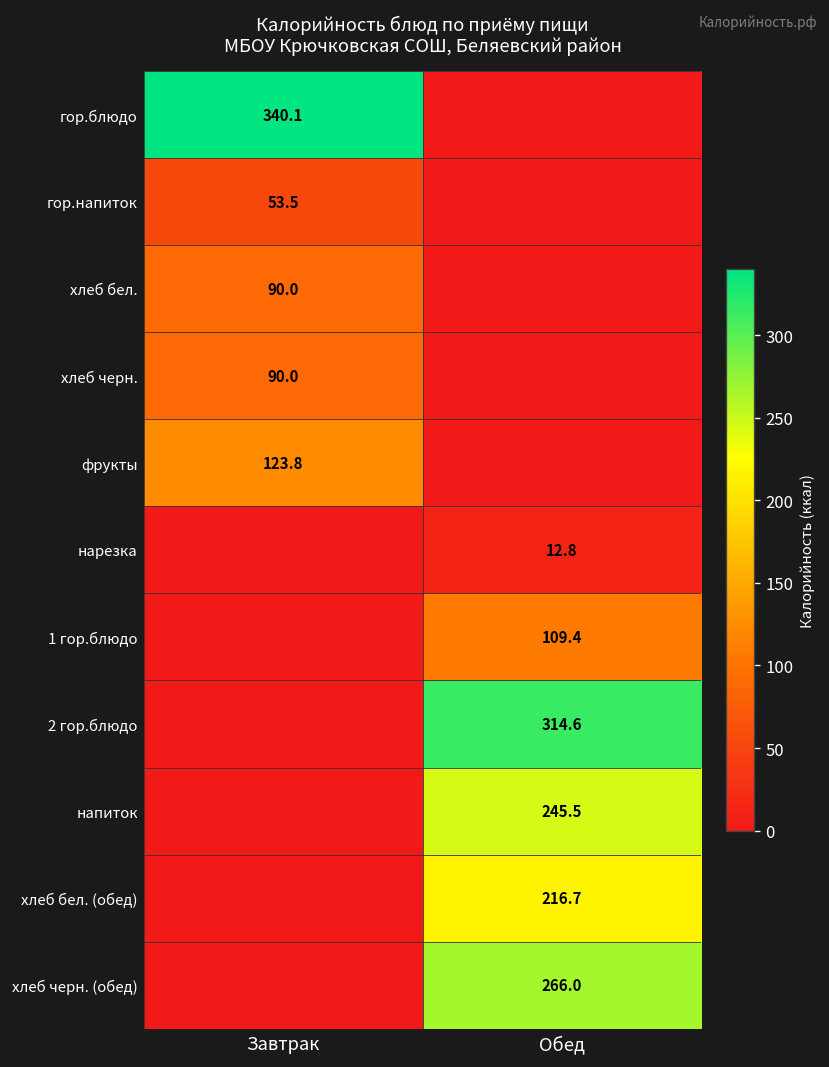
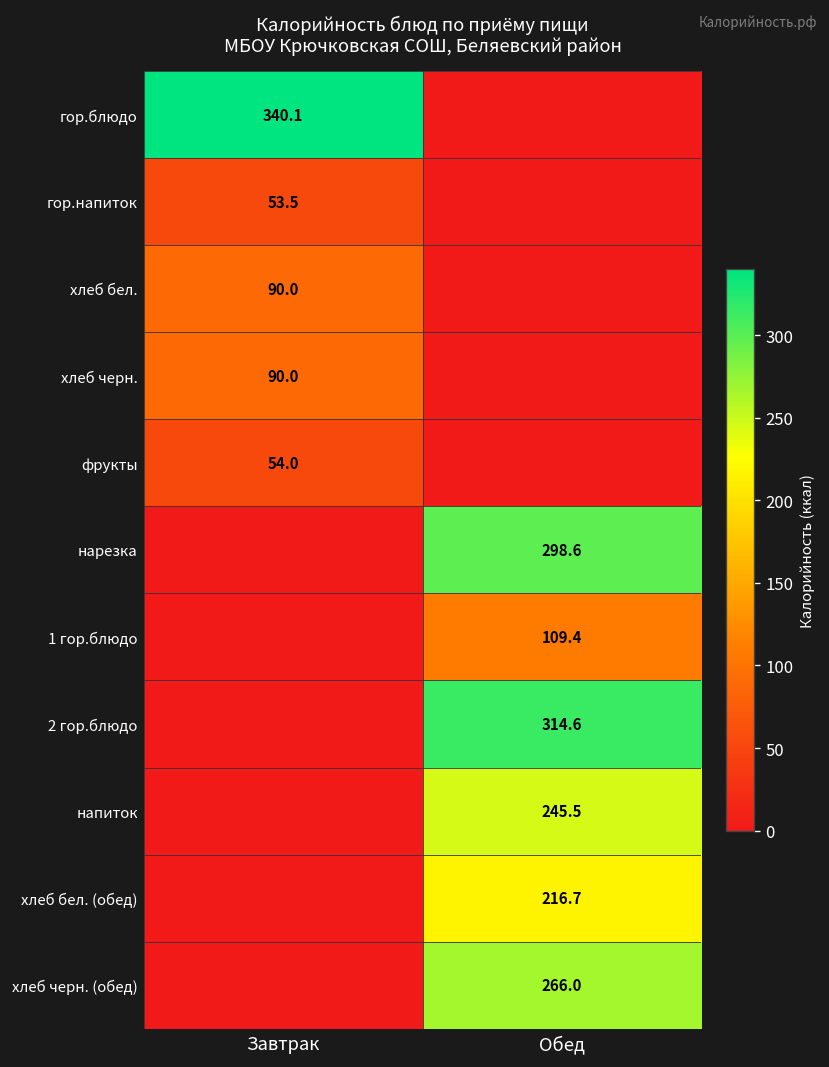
  {
    "гор.блюдо": {
      "Завтрак": 340.1
    },
    "гор.напиток": {
      "Завтрак": 53.5
    },
    "хлеб бел.": {
      "Завтрак": 90.0
    },
    "хлеб черн.": {
      "Завтрак": 90.0
    },
    "фрукты": {
-     "Завтрак": 123.8
+     "Завтрак": 54.0
    },
    "нарезка": {
-     "Обед": 12.8
+     "Обед": 298.6
    },
    "1 гор.блюдо": {
      "Обед": 109.4
    },
    "2 гор.блюдо": {
      "Обед": 314.6
    },
    "напиток": {
      "Обед": 245.5
    },
    "хлеб бел. (обед)": {
      "Обед": 216.7
    },
    "хлеб черн. (обед)": {
      "Обед": 266.0
    }
  }
